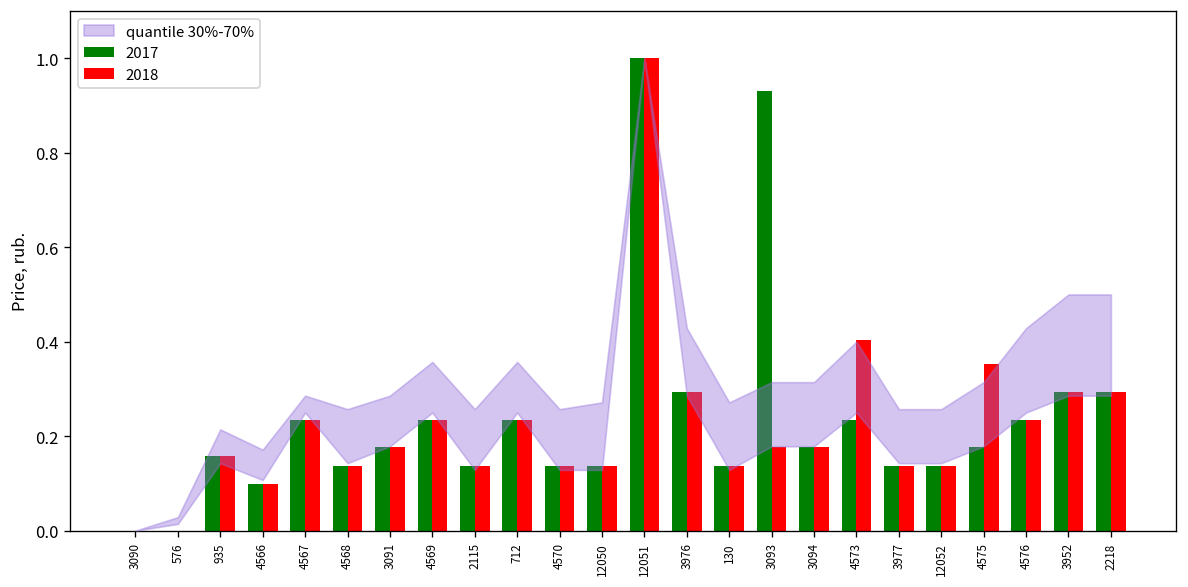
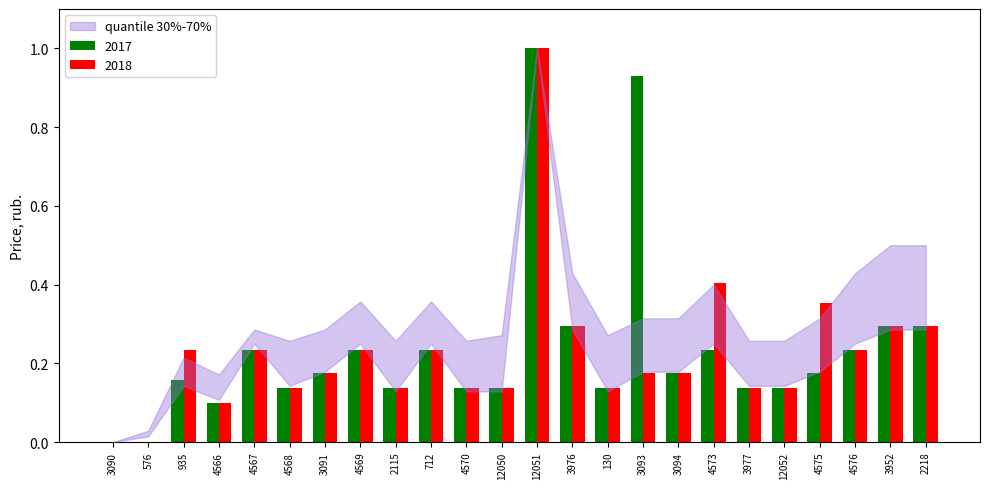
  {
    "2017": {
      "3090": 0.00,
      "576": 0.00,
      "935": 0.16,
      "4566": 0.10,
      "4567": 0.23,
      "4568": 0.14,
      "3091": 0.18,
      "4569": 0.23,
      "2115": 0.14,
      "712": 0.23,
      "4570": 0.14,
      "12050": 0.14,
      "12051": 1.00,
      "3976": 0.29,
      "130": 0.14,
      "3093": 0.93,
      "3094": 0.18,
      "4573": 0.23,
      "3977": 0.14,
      "12052": 0.14,
      "4575": 0.18,
      "4576": 0.23,
      "3952": 0.29,
      "2218": 0.29
    },
    "quantile 30%-70%": {
      "3090": 0.00,
      "12051": 0.00
    },
    "2018": {
      "3090": 0.00,
      "576": 0.00,
-     "935": 0.16,
+     "935": 0.23,
      "4566": 0.10,
      "4567": 0.23,
      "4568": 0.14,
      "3091": 0.18,
      "4569": 0.23,
      "2115": 0.14,
      "712": 0.23,
      "4570": 0.14,
      "12050": 0.14,
      "12051": 1.00,
      "3976": 0.29,
      "130": 0.14,
      "3093": 0.18,
      "3094": 0.18,
      "4573": 0.40,
      "3977": 0.14,
      "12052": 0.14,
      "4575": 0.35,
      "4576": 0.23,
      "3952": 0.29,
      "2218": 0.29
    }
  }
